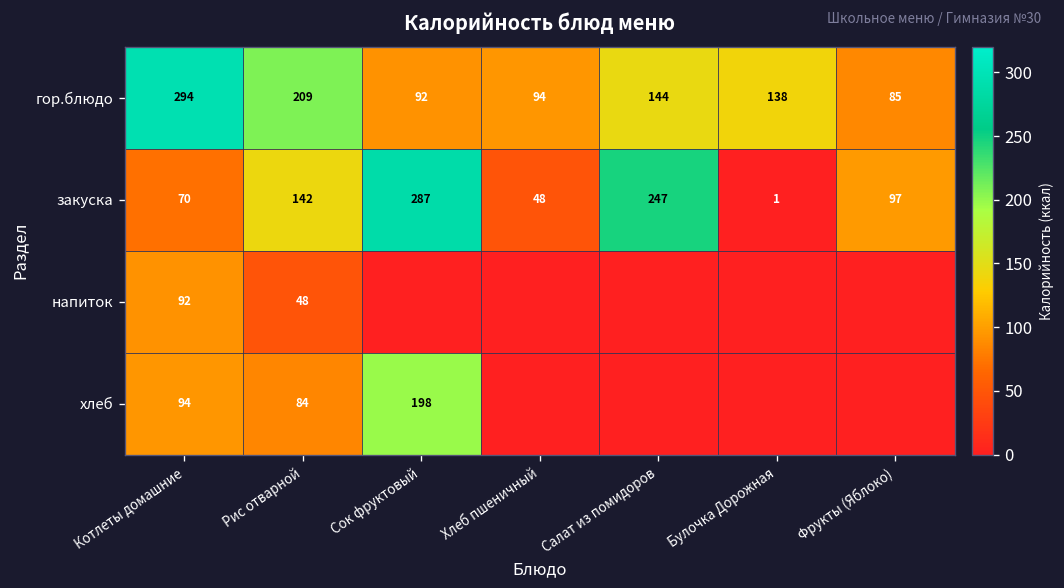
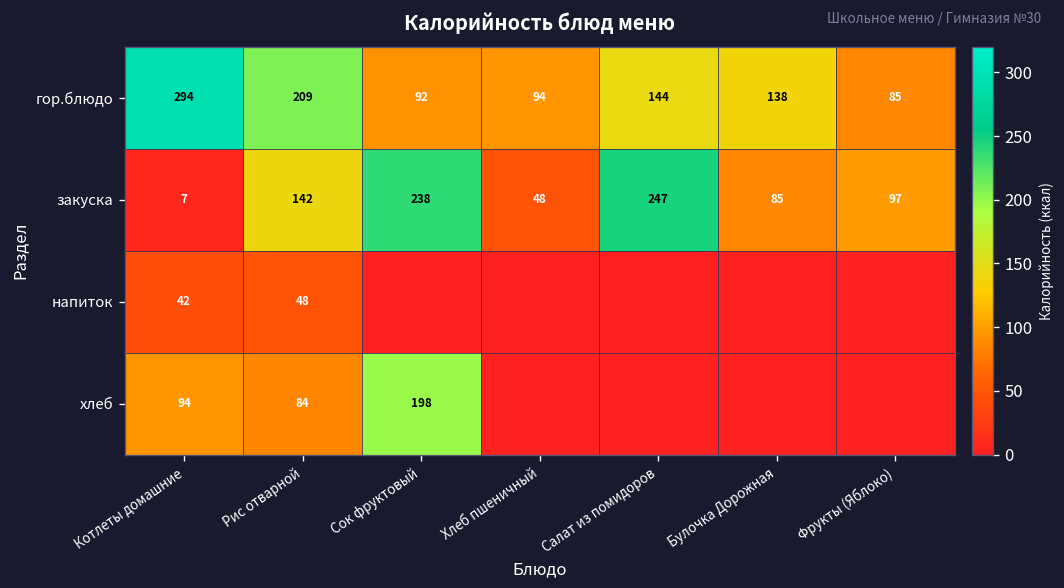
  {
    "гор.блюдо": {
      "Котлеты домашние": 294,
      "Рис отварной": 209,
      "Сок фруктовый": 92,
      "Хлеб пшеничный": 94,
      "Салат из помидоров": 144,
      "Булочка Дорожная": 138,
      "Фрукты (Яблоко)": 85
    },
    "закуска": {
-     "Котлеты домашние": 70,
+     "Котлеты домашние": 7,
      "Рис отварной": 142,
-     "Сок фруктовый": 287,
+     "Сок фруктовый": 238,
      "Хлеб пшеничный": 48,
      "Салат из помидоров": 247,
-     "Булочка Дорожная": 1,
+     "Булочка Дорожная": 85,
      "Фрукты (Яблоко)": 97
    },
    "напиток": {
-     "Котлеты домашние": 92,
+     "Котлеты домашние": 42,
      "Рис отварной": 48
    },
    "хлеб": {
      "Котлеты домашние": 94,
      "Рис отварной": 84,
      "Сок фруктовый": 198
    }
  }
